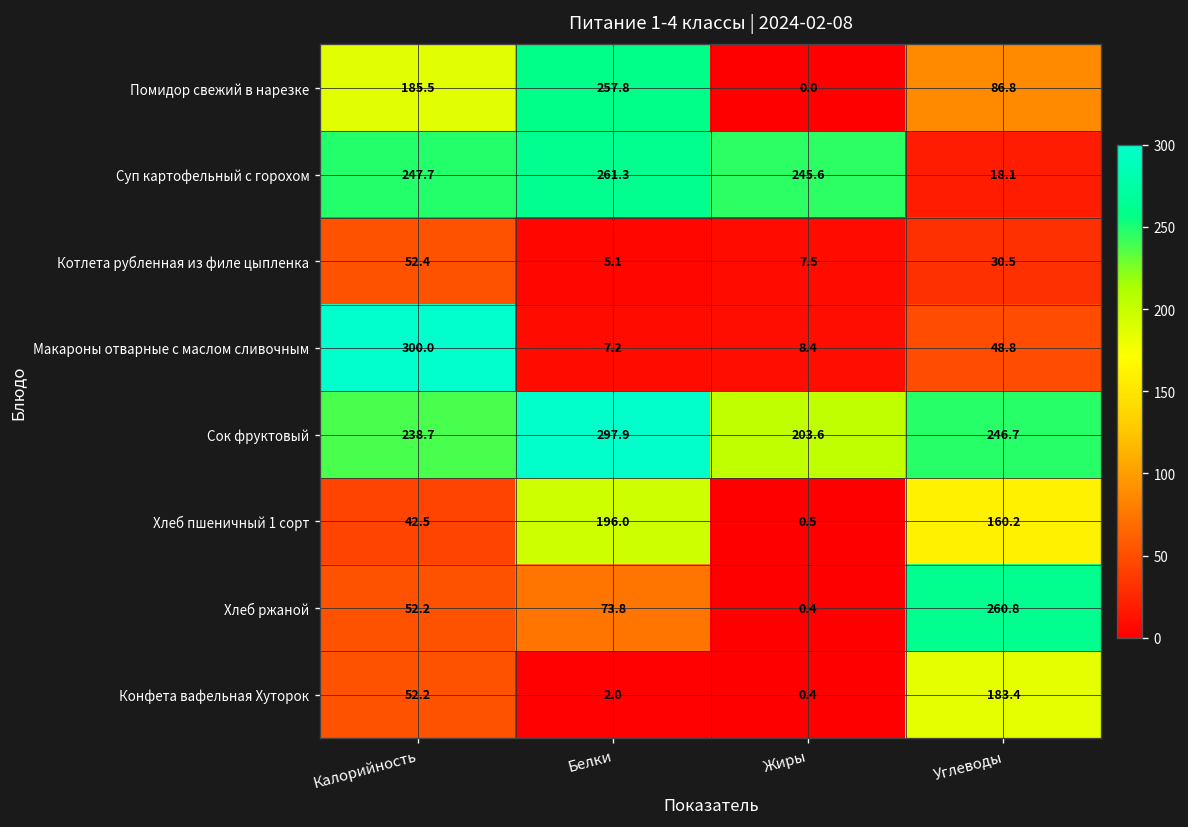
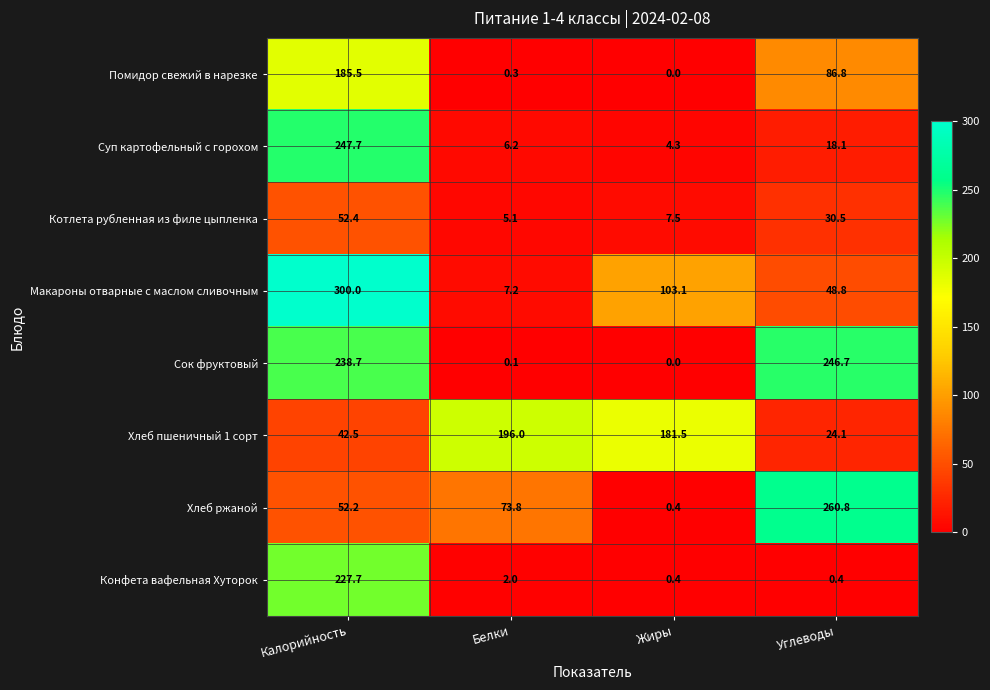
  {
    "Помидор свежий в нарезке": {
      "Калорийность": 185.5,
-     "Белки": 257.8,
+     "Белки": 0.3,
      "Жиры": 0.0,
      "Углеводы": 86.8
    },
    "Суп картофельный с горохом": {
      "Калорийность": 247.7,
-     "Белки": 261.3,
-     "Жиры": 245.6,
+     "Белки": 6.2,
+     "Жиры": 4.3,
      "Углеводы": 18.1
    },
    "Котлета рубленная из филе цыпленка": {
      "Калорийность": 52.4,
      "Белки": 5.1,
      "Жиры": 7.5,
      "Углеводы": 30.5
    },
    "Макароны отварные с маслом сливочным": {
      "Калорийность": 300.0,
      "Белки": 7.2,
-     "Жиры": 8.4,
+     "Жиры": 103.1,
      "Углеводы": 48.8
    },
    "Сок фруктовый": {
      "Калорийность": 238.7,
-     "Белки": 297.9,
-     "Жиры": 203.6,
+     "Белки": 0.1,
+     "Жиры": 0.0,
      "Углеводы": 246.7
    },
    "Хлеб пшеничный 1 сорт": {
      "Калорийность": 42.5,
      "Белки": 196.0,
-     "Жиры": 0.5,
-     "Углеводы": 160.2
+     "Жиры": 181.5,
+     "Углеводы": 24.1
    },
    "Хлеб ржаной": {
      "Калорийность": 52.2,
      "Белки": 73.8,
      "Жиры": 0.4,
      "Углеводы": 260.8
    },
    "Конфета вафельная Хуторок": {
-     "Калорийность": 52.2,
+     "Калорийность": 227.7,
      "Белки": 2.0,
      "Жиры": 0.4,
-     "Углеводы": 183.4
+     "Углеводы": 0.4
    }
  }
